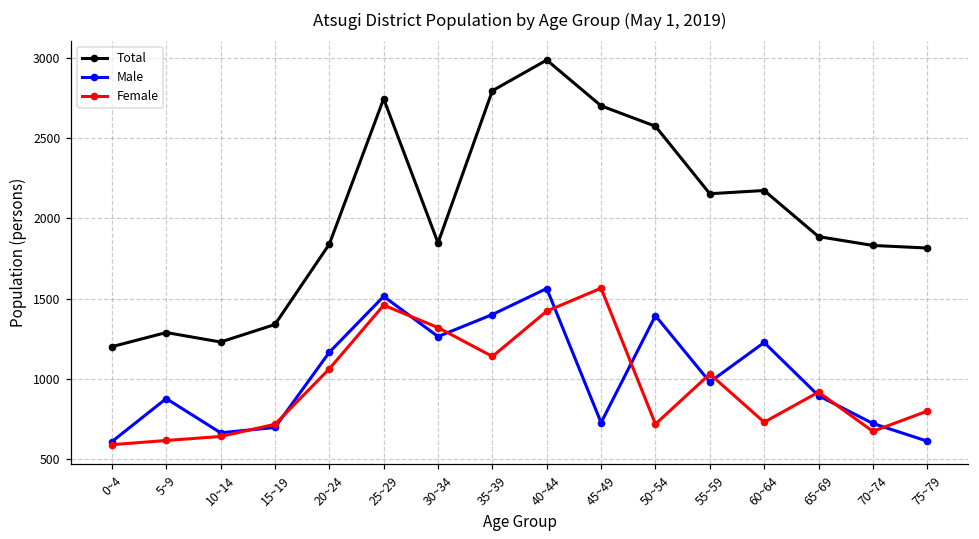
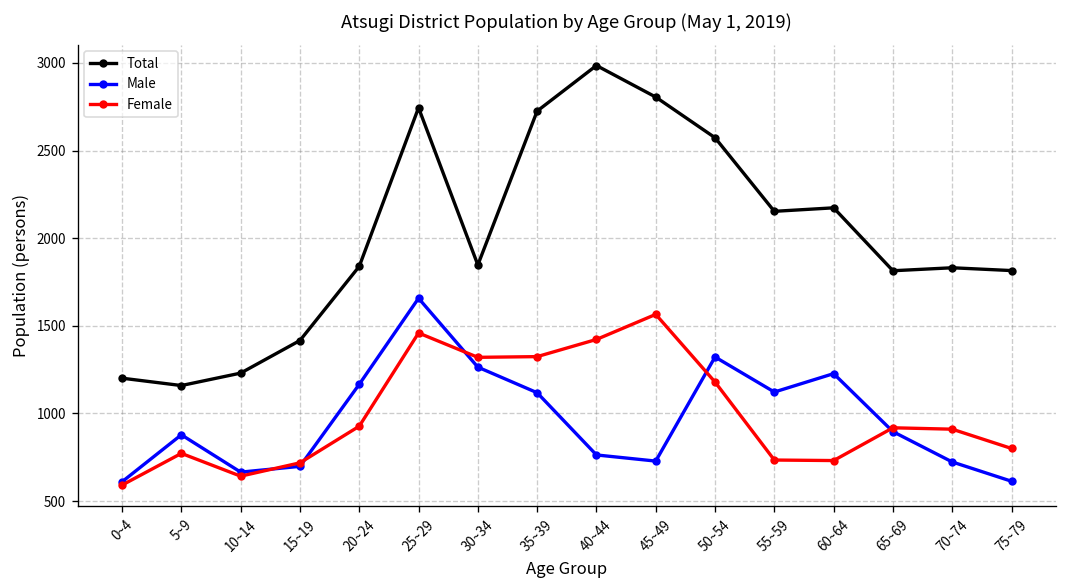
  {
    "Total": {
      "0~4": 1200,
-     "5~9": 1290,
+     "5~9": 1160,
      "10~14": 1230,
-     "15~19": 1340,
+     "15~19": 1420,
      "20~24": 1840,
      "25~29": 2740,
      "30~34": 1850,
-     "35~39": 2790,
+     "35~39": 2730,
      "40~44": 2990,
-     "45~49": 2700,
+     "45~49": 2810,
      "50~54": 2570,
      "55~59": 2150,
      "60~64": 2170,
-     "65~69": 1890,
+     "65~69": 1810,
      "70~74": 1830,
      "75~79": 1820
    },
    "Male": {
      "0~4": 610,
      "5~9": 880,
      "10~14": 670,
      "15~19": 700,
      "20~24": 1170,
-     "25~29": 1510,
+     "25~29": 1660,
      "30~34": 1260,
-     "35~39": 1400,
-     "40~44": 1560,
+     "35~39": 1120,
+     "40~44": 760,
      "45~49": 730,
-     "50~54": 1390,
-     "55~59": 980,
+     "50~54": 1320,
+     "55~59": 1120,
      "60~64": 1230,
      "65~69": 900,
      "70~74": 720,
      "75~79": 610
    },
    "Female": {
      "0~4": 590,
-     "5~9": 620,
+     "5~9": 770,
      "10~14": 640,
      "15~19": 720,
-     "20~24": 1060,
+     "20~24": 930,
      "25~29": 1460,
      "30~34": 1320,
-     "35~39": 1140,
+     "35~39": 1320,
      "40~44": 1420,
      "45~49": 1570,
-     "50~54": 720,
-     "55~59": 1030,
+     "50~54": 1180,
+     "55~59": 730,
      "60~64": 730,
      "65~69": 920,
-     "70~74": 670,
+     "70~74": 910,
      "75~79": 800
    }
  }
